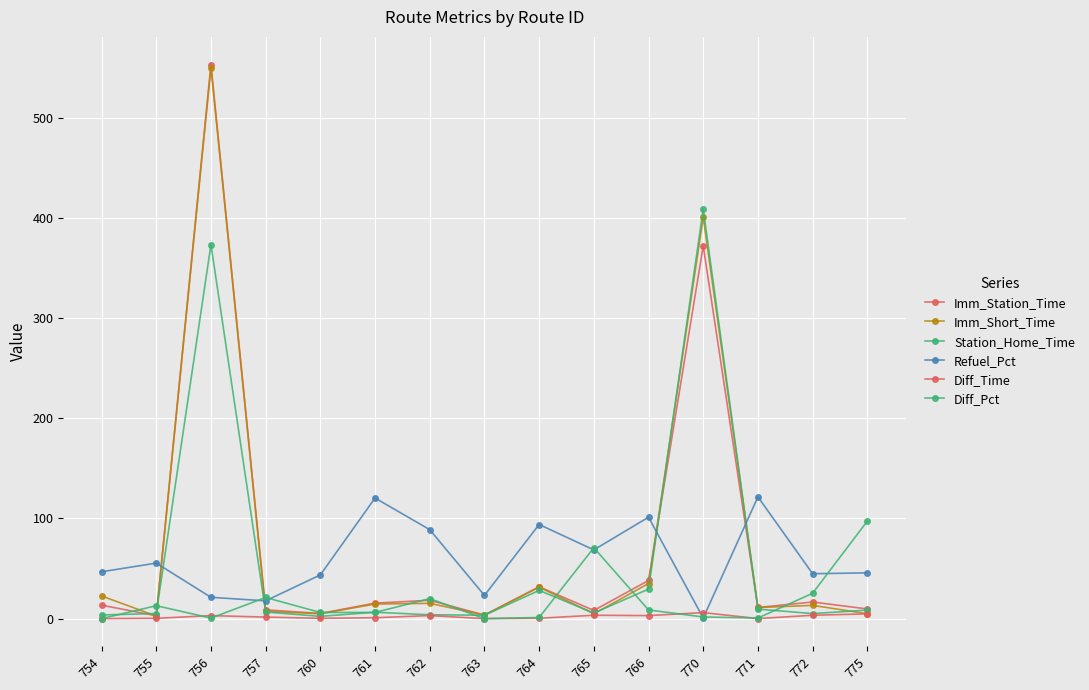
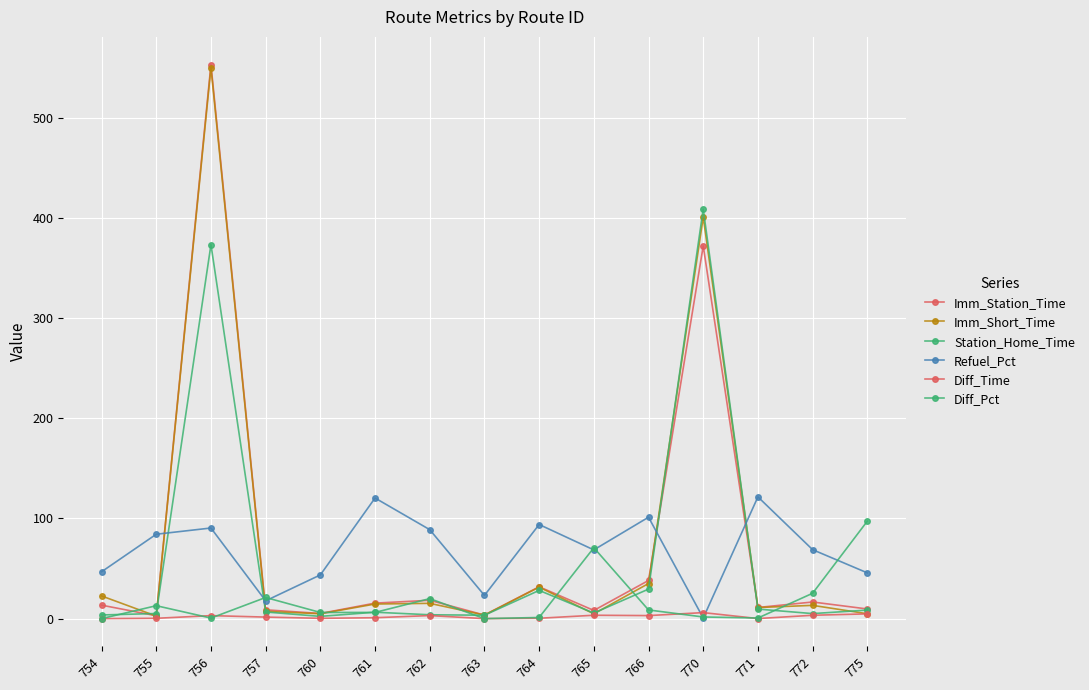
  {
    "Imm_Short_Time": {
      "754": 23,
      "756": 550,
      "762": 15,
      "766": 35,
      "770": 401,
      "772": 13
    },
    "Refuel_Pct": {
      "754": 47,
-     "755": 55,
-     "756": 21,
+     "755": 84,
+     "756": 90,
      "757": 18,
      "760": 44,
      "761": 120,
      "762": 89,
      "763": 23,
      "764": 94,
      "766": 101,
      "771": 122,
-     "772": 45,
+     "772": 69,
      "775": 46
    }
  }
